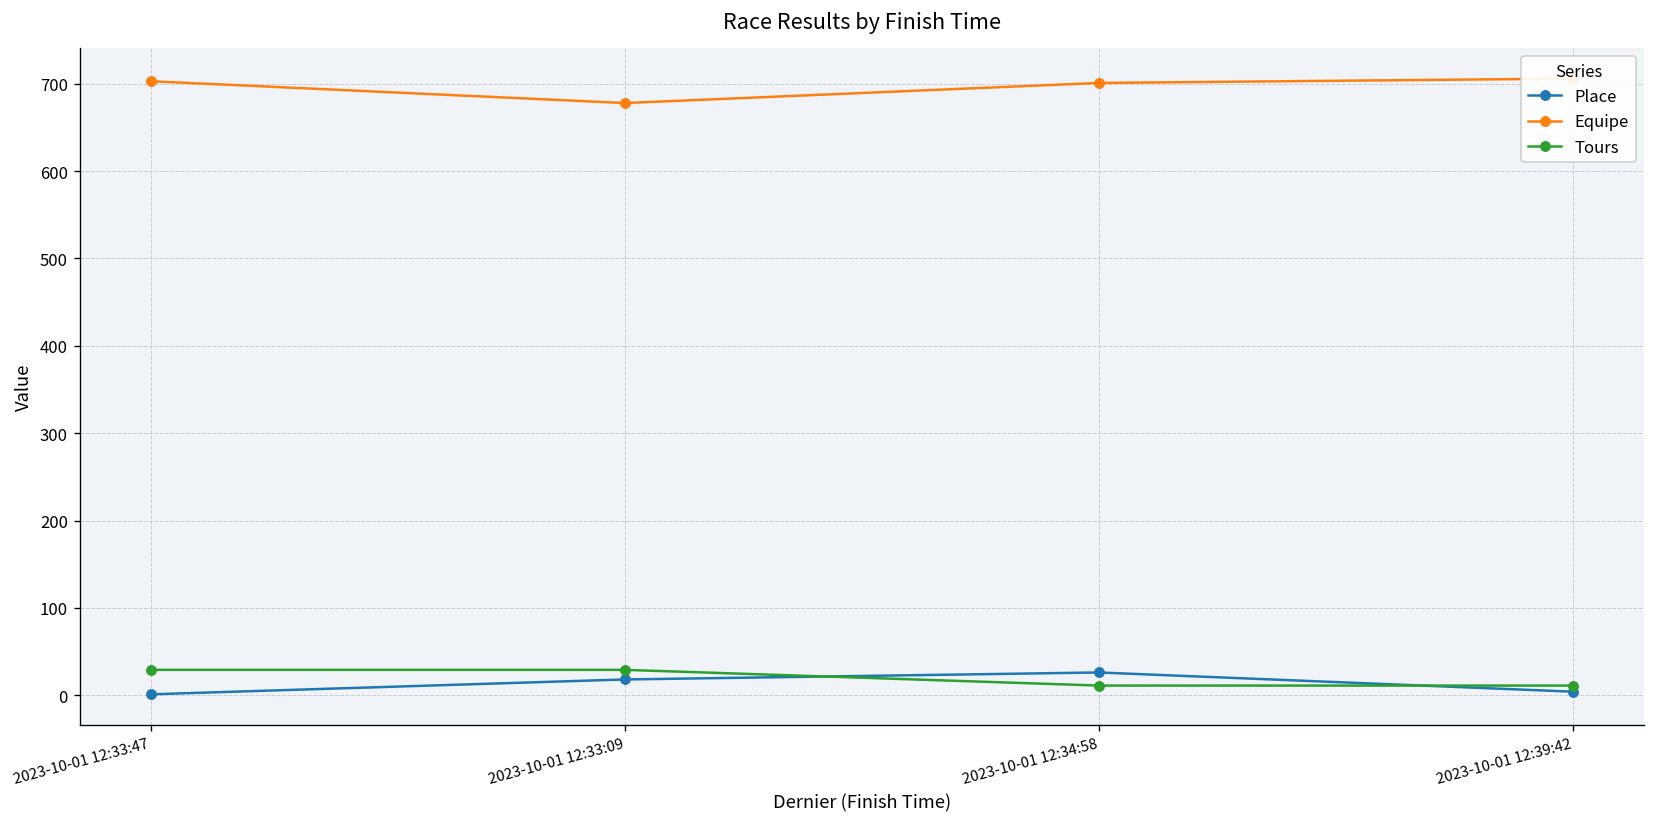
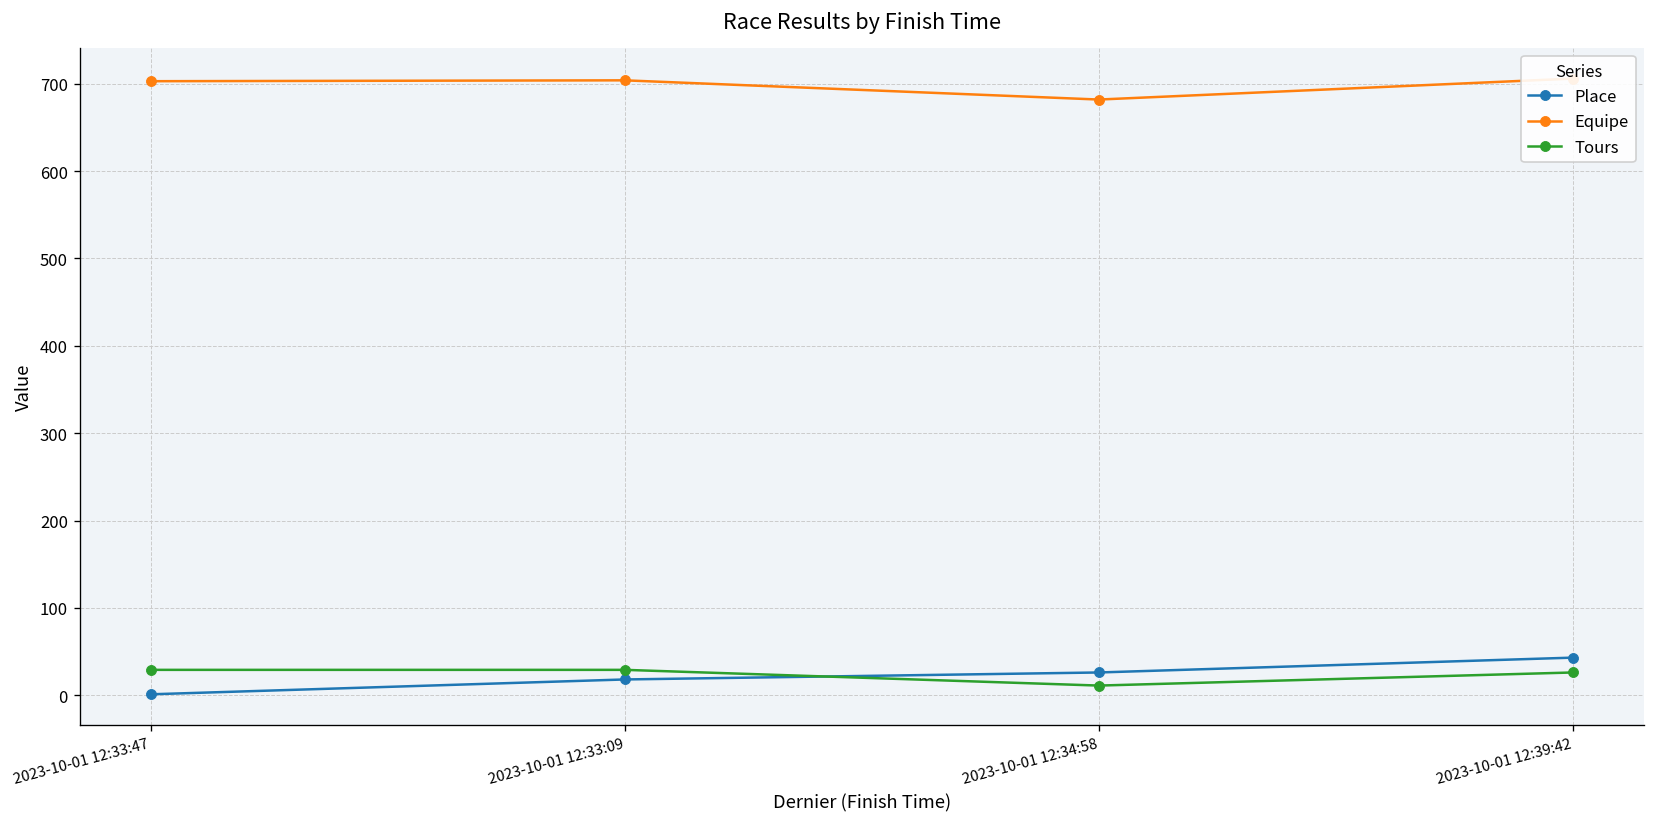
  {
    "Place": {
      "2023-10-01 12:33:47": 0,
      "2023-10-01 12:33:09": 20,
      "2023-10-01 12:34:58": 30,
-     "2023-10-01 12:39:42": 0
+     "2023-10-01 12:39:42": 40
    },
    "Equipe": {
      "2023-10-01 12:33:47": 700,
-     "2023-10-01 12:33:09": 680,
-     "2023-10-01 12:34:58": 700
+     "2023-10-01 12:33:09": 700,
+     "2023-10-01 12:34:58": 680
    },
    "Tours": {
      "2023-10-01 12:33:47": 30,
      "2023-10-01 12:33:09": 30,
      "2023-10-01 12:34:58": 10,
-     "2023-10-01 12:39:42": 10
+     "2023-10-01 12:39:42": 30
    }
  }
